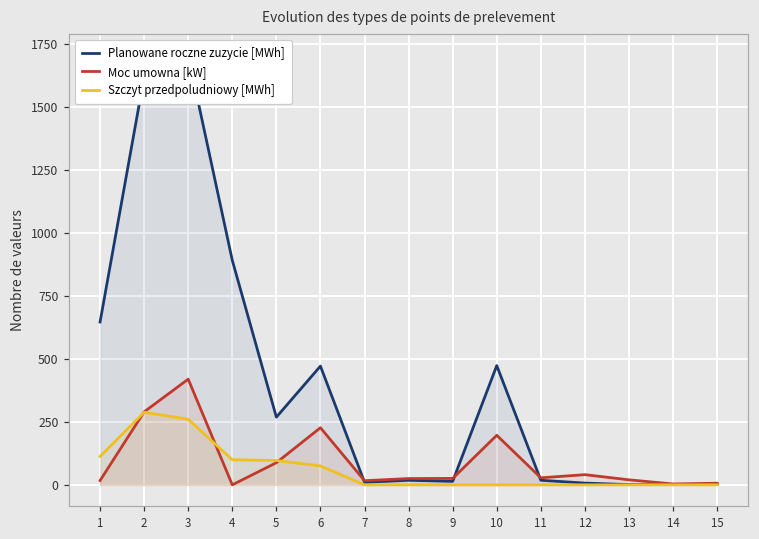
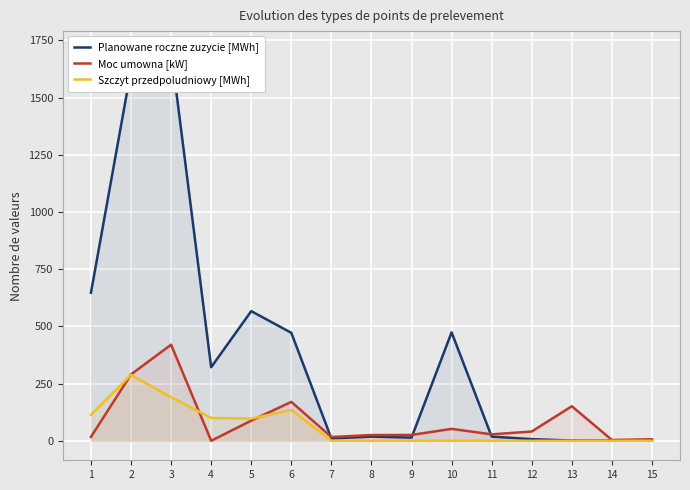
  {
    "Planowane roczne zuzycie [MWh]": {
      "1": 650,
-     "4": 890,
-     "5": 270,
+     "4": 320,
+     "5": 570,
      "6": 470,
      "9": 10,
      "10": 470
    },
    "Moc umowna [kW]": {
      "1": 20,
      "3": 420,
      "4": 0,
-     "6": 230,
+     "6": 170,
      "9": 30,
-     "10": 200,
+     "10": 50,
      "12": 40,
-     "13": 20
+     "13": 150
    },
    "Szczyt przedpoludniowy [MWh]": {
      "1": 110,
-     "3": 260,
+     "3": 190,
      "4": 100,
-     "6": 80,
+     "6": 130,
      "8": 0,
      "9": 0,
      "10": 0,
      "11": 0
    }
  }
